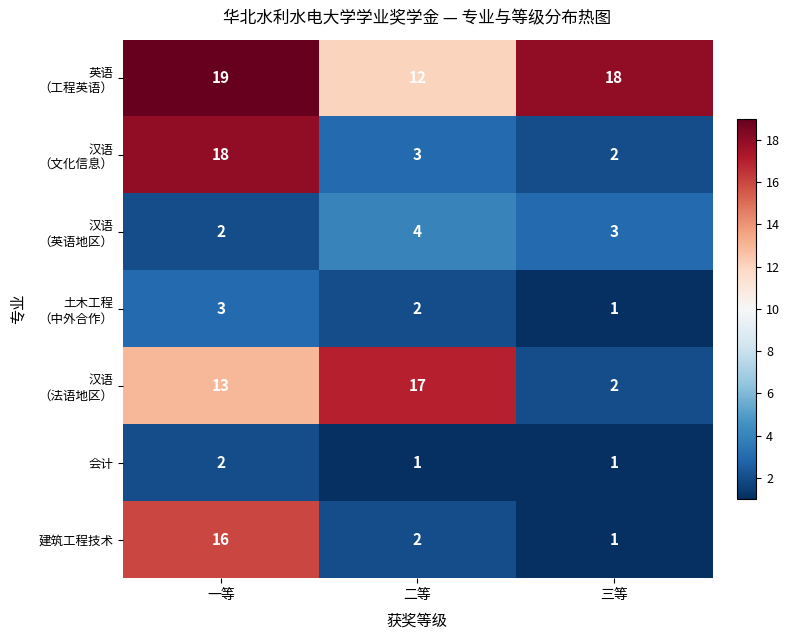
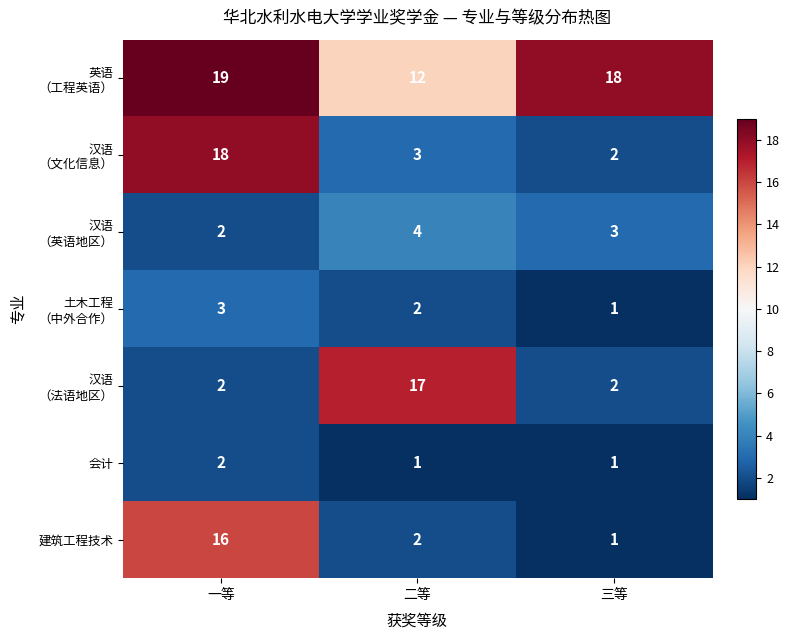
  {
    "英语 （工程英语）": {
      "一等": 19,
      "二等": 12,
      "三等": 18
    },
    "汉语 （文化信息）": {
      "一等": 18,
      "二等": 3,
      "三等": 2
    },
    "汉语 （英语地区）": {
      "一等": 2,
      "二等": 4,
      "三等": 3
    },
    "土木工程 （中外合作）": {
      "一等": 3,
      "二等": 2,
      "三等": 1
    },
    "汉语 （法语地区）": {
-     "一等": 13,
+     "一等": 2,
      "二等": 17,
      "三等": 2
    },
    "会计": {
      "一等": 2,
      "二等": 1,
      "三等": 1
    },
    "建筑工程技术": {
      "一等": 16,
      "二等": 2,
      "三等": 1
    }
  }
